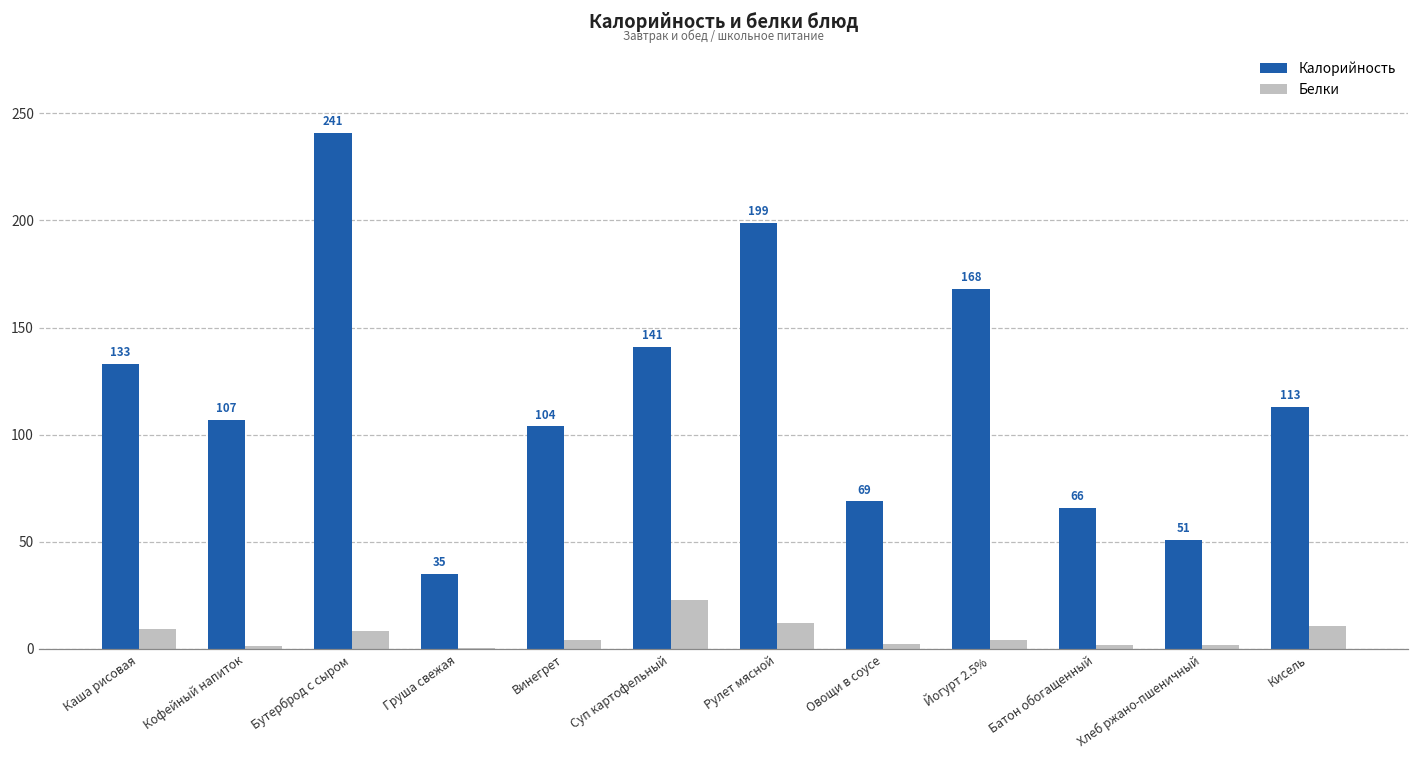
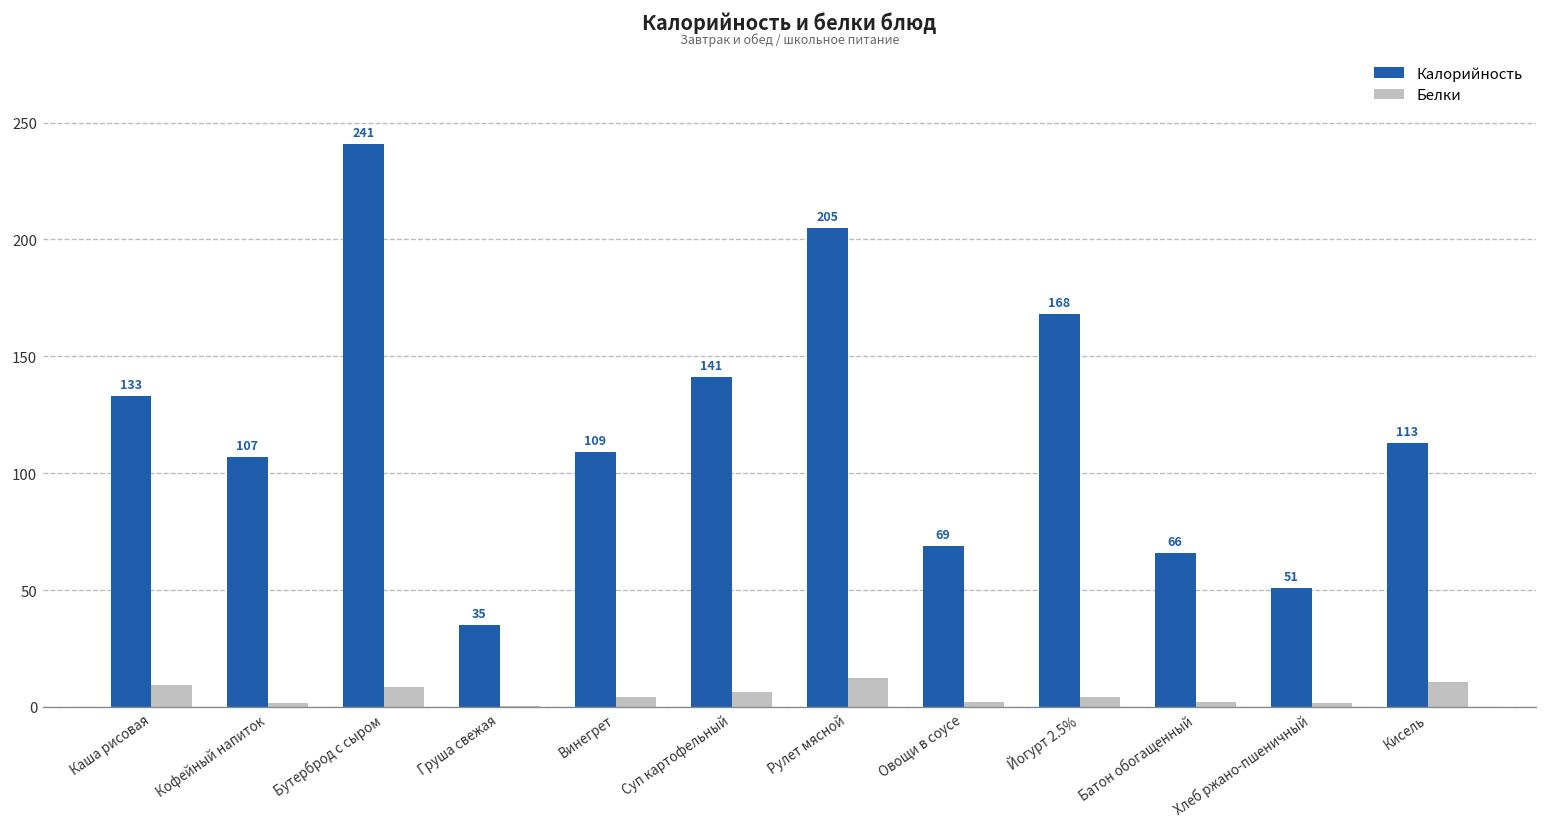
  {
    "Калорийность": {
      "Каша рисовая": 133,
      "Кофейный напиток": 107,
      "Бутерброд с сыром": 241,
      "Груша свежая": 35,
-     "Винегрет": 104,
+     "Винегрет": 109,
      "Суп картофельный": 141,
-     "Рулет мясной": 199,
+     "Рулет мясной": 205,
      "Овощи в соусе": 69,
      "Йогурт 2.5%": 168,
      "Батон обогащенный": 66,
      "Хлеб ржано-пшеничный": 51,
      "Кисель": 113
    },
    "Белки": {
      "Каша рисовая": 9,
      "Кофейный напиток": 2,
      "Бутерброд с сыром": 8,
      "Винегрет": 4,
-     "Суп картофельный": 23,
+     "Суп картофельный": 6,
      "Рулет мясной": 12,
      "Овощи в соусе": 2,
      "Йогурт 2.5%": 4,
      "Батон обогащенный": 2,
      "Хлеб ржано-пшеничный": 2,
      "Кисель": 11
    }
  }
